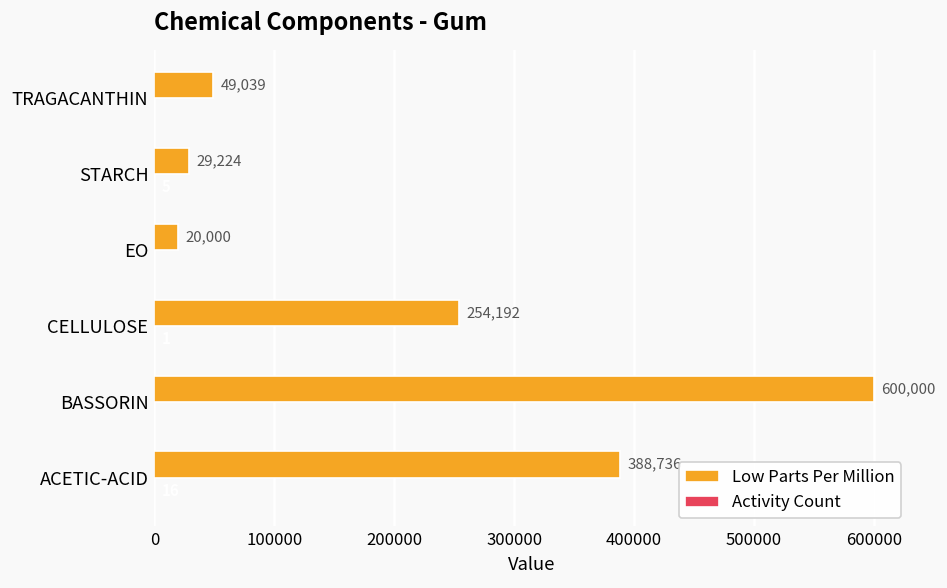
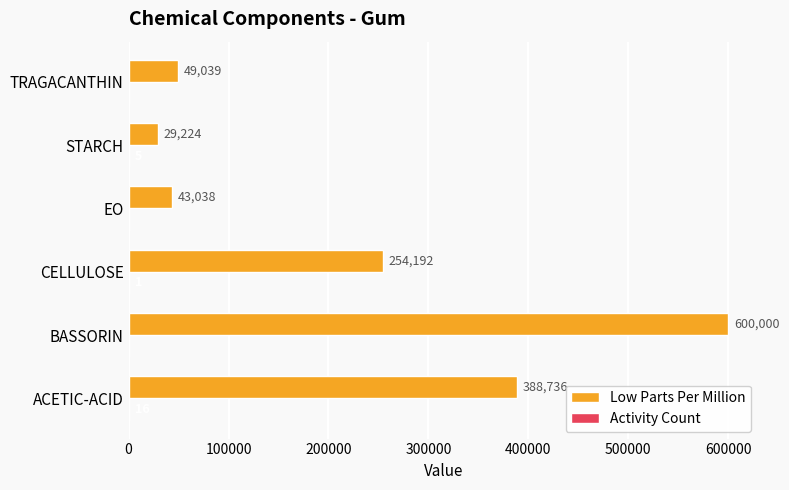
  {
    "Low Parts Per Million": {
      "TRAGACANTHIN": "49,039",
      "STARCH": "29,224",
-     "EO": "20,000",
+     "EO": "43,038",
      "CELLULOSE": "254,192",
      "BASSORIN": "600,000"
    },
    "Activity Count": {
      "TRAGACANTHIN": "0",
      "EO": "0",
      "BASSORIN": "0"
    }
  }
